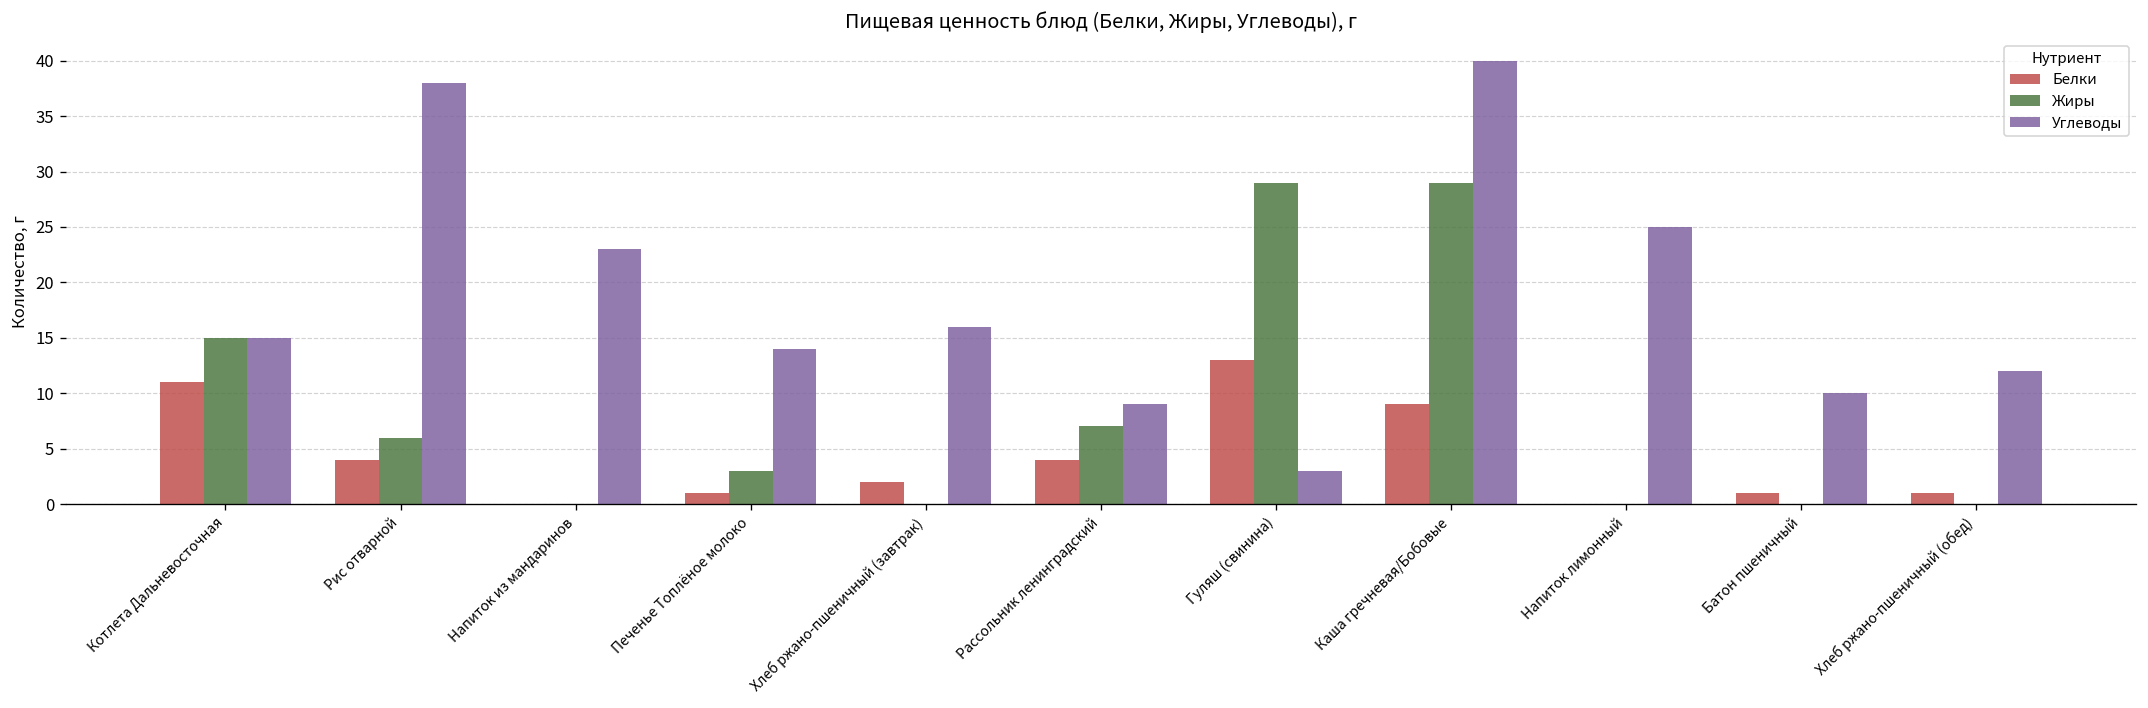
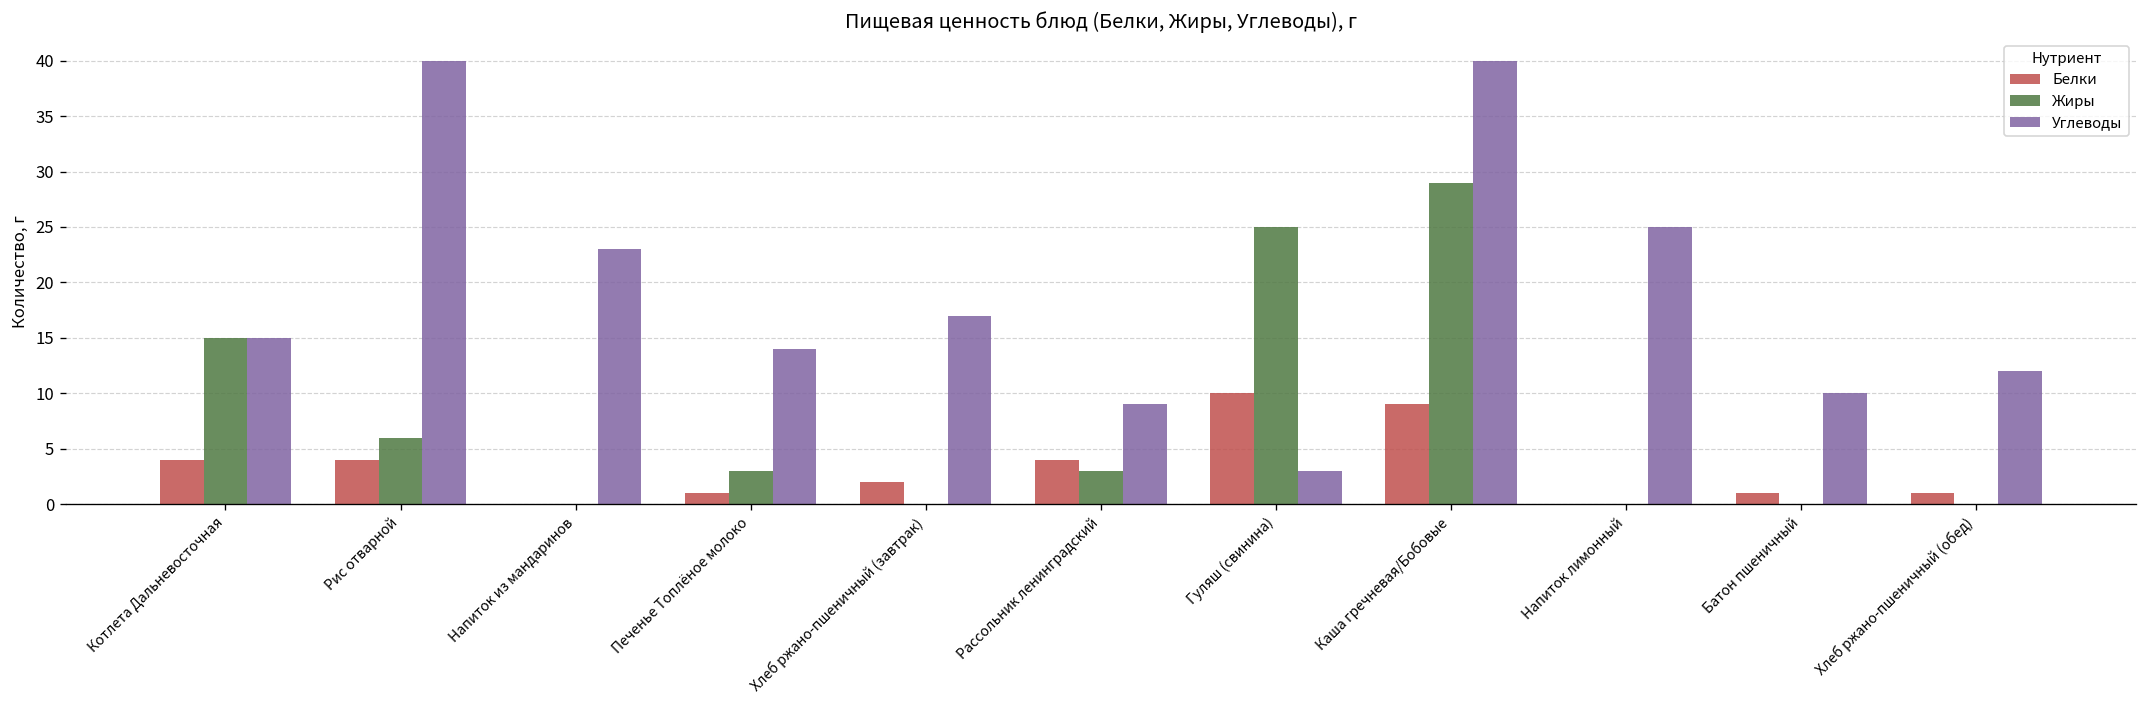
  {
    "Белки": {
-     "Котлета Дальневосточная": 11,
+     "Котлета Дальневосточная": 4,
      "Рис отварной": 4,
      "Напиток из мандаринов": 0,
      "Печенье Топлёное молоко": 1,
      "Хлеб ржано-пшеничный (завтрак)": 2,
      "Рассольник ленинградский": 4,
-     "Гуляш (свинина)": 13,
+     "Гуляш (свинина)": 10,
      "Каша гречневая/Бобовые": 9,
      "Напиток лимонный": 0,
      "Батон пшеничный": 1,
      "Хлеб ржано-пшеничный (обед)": 1
    },
    "Жиры": {
      "Котлета Дальневосточная": 15,
      "Рис отварной": 6,
      "Напиток из мандаринов": 0,
      "Печенье Топлёное молоко": 3,
      "Хлеб ржано-пшеничный (завтрак)": 0,
-     "Рассольник ленинградский": 7,
-     "Гуляш (свинина)": 29,
+     "Рассольник ленинградский": 3,
+     "Гуляш (свинина)": 25,
      "Каша гречневая/Бобовые": 29,
      "Напиток лимонный": 0,
      "Батон пшеничный": 0,
      "Хлеб ржано-пшеничный (обед)": 0
    },
    "Углеводы": {
      "Котлета Дальневосточная": 15,
-     "Рис отварной": 38,
+     "Рис отварной": 40,
      "Напиток из мандаринов": 23,
      "Печенье Топлёное молоко": 14,
-     "Хлеб ржано-пшеничный (завтрак)": 16,
+     "Хлеб ржано-пшеничный (завтрак)": 17,
      "Рассольник ленинградский": 9,
      "Гуляш (свинина)": 3,
      "Каша гречневая/Бобовые": 40,
      "Напиток лимонный": 25,
      "Батон пшеничный": 10,
      "Хлеб ржано-пшеничный (обед)": 12
    }
  }
